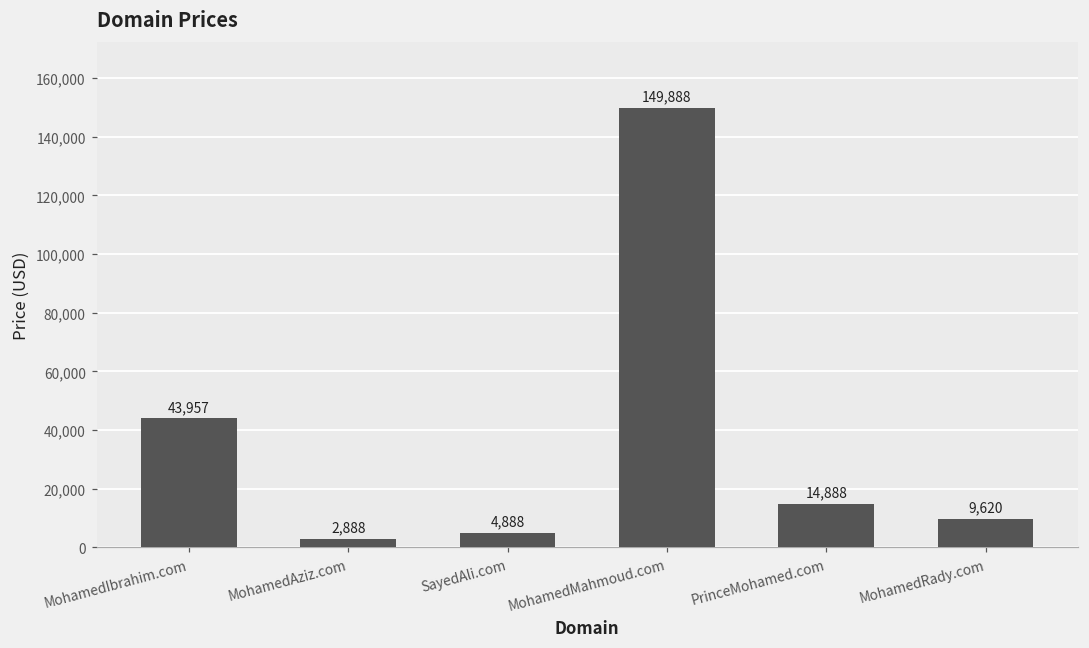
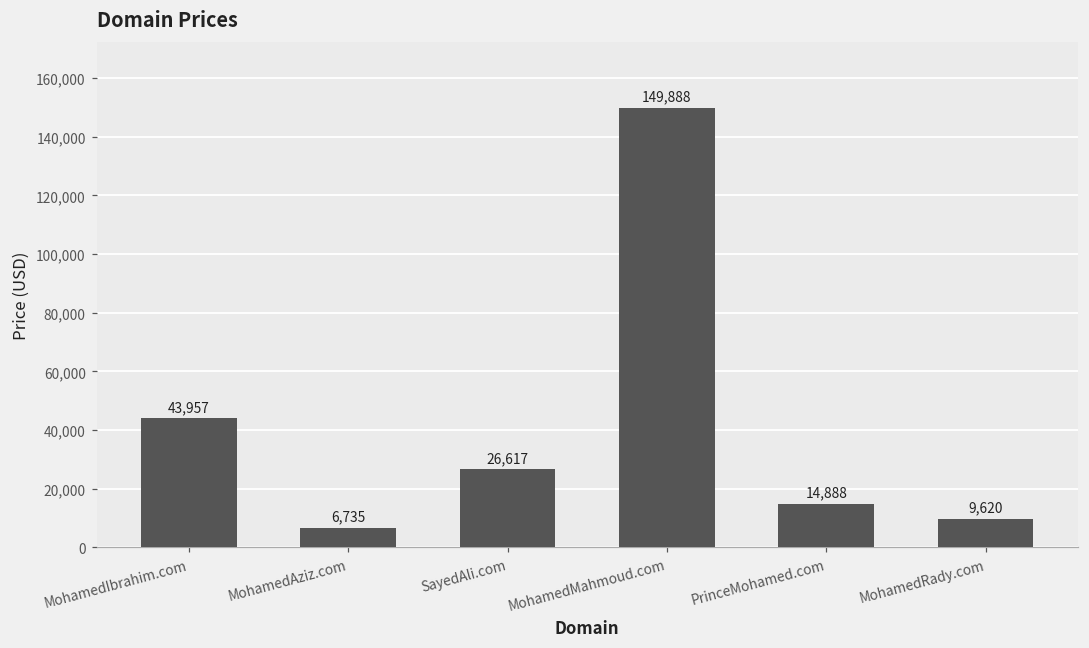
  {
    "MohamedIbrahim.com": "43,957",
-   "MohamedAziz.com": "2,888",
-   "SayedAli.com": "4,888",
+   "MohamedAziz.com": "6,735",
+   "SayedAli.com": "26,617",
    "MohamedMahmoud.com": "149,888",
    "PrinceMohamed.com": "14,888",
    "MohamedRady.com": "9,620"
  }
